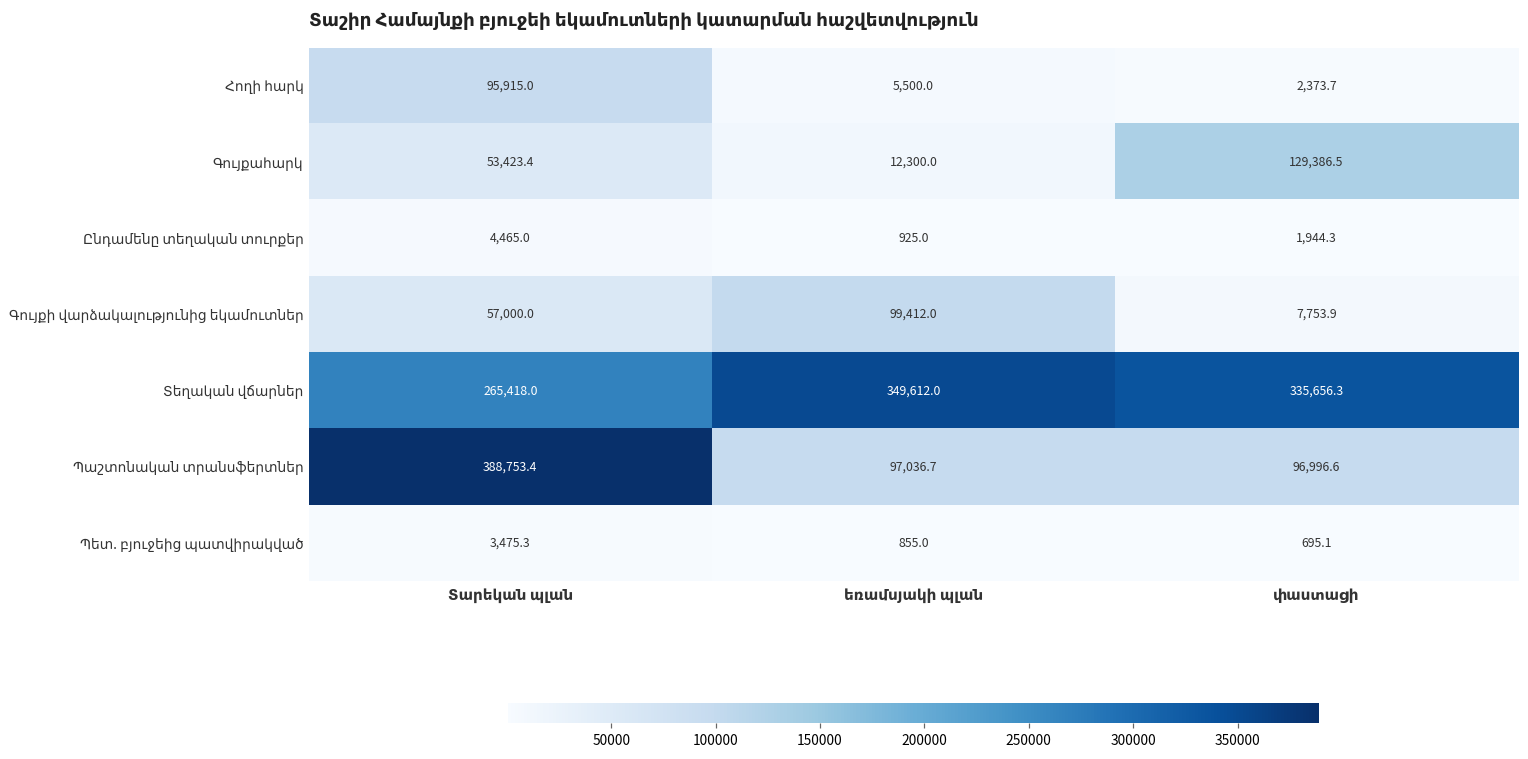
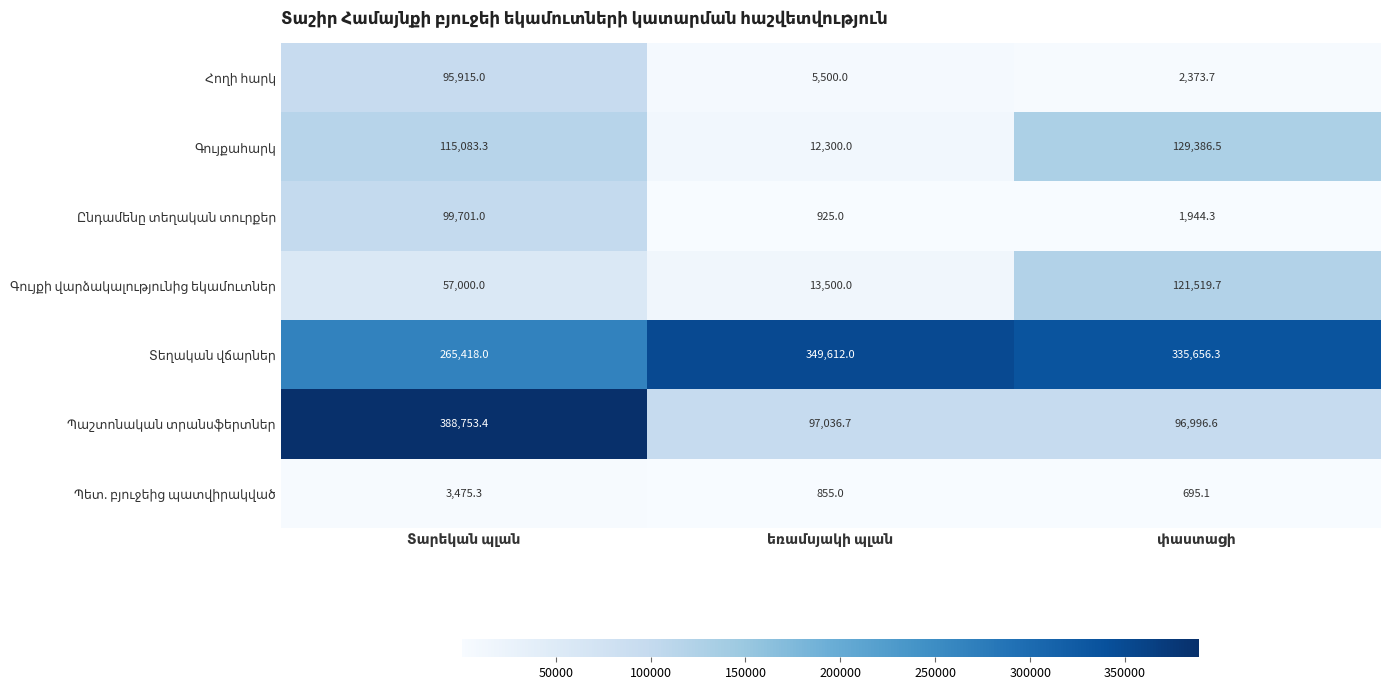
  {
    "Հողի հարկ": {
      "Տարեկան պլան": "95,915.0",
      "եռամսյակի պլան": "5,500.0",
      "փաստացի": "2,373.7"
    },
    "Գույքահարկ": {
-     "Տարեկան պլան": "53,423.4",
+     "Տարեկան պլան": "115,083.3",
      "եռամսյակի պլան": "12,300.0",
      "փաստացի": "129,386.5"
    },
    "Ընդամենը տեղական տուրքեր": {
-     "Տարեկան պլան": "4,465.0",
+     "Տարեկան պլան": "99,701.0",
      "եռամսյակի պլան": "925.0",
      "փաստացի": "1,944.3"
    },
    "Գույքի վարձակալությունից եկամուտներ": {
      "Տարեկան պլան": "57,000.0",
-     "եռամսյակի պլան": "99,412.0",
-     "փաստացի": "7,753.9"
+     "եռամսյակի պլան": "13,500.0",
+     "փաստացի": "121,519.7"
    },
    "Տեղական վճարներ": {
      "Տարեկան պլան": "265,418.0",
      "եռամսյակի պլան": "349,612.0",
      "փաստացի": "335,656.3"
    },
    "Պաշտոնական տրանսֆերտներ": {
      "Տարեկան պլան": "388,753.4",
      "եռամսյակի պլան": "97,036.7",
      "փաստացի": "96,996.6"
    },
    "Պետ. բյուջեից պատվիրակված": {
      "Տարեկան պլան": "3,475.3",
      "եռամսյակի պլան": "855.0",
      "փաստացի": "695.1"
    }
  }
